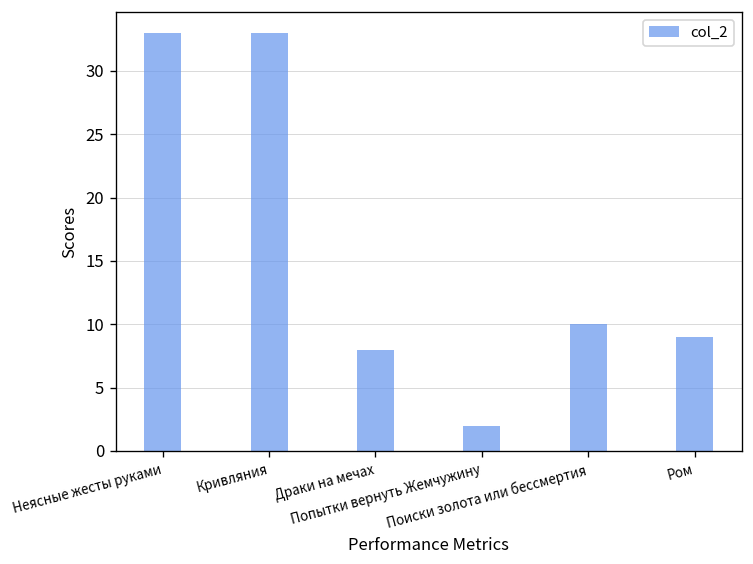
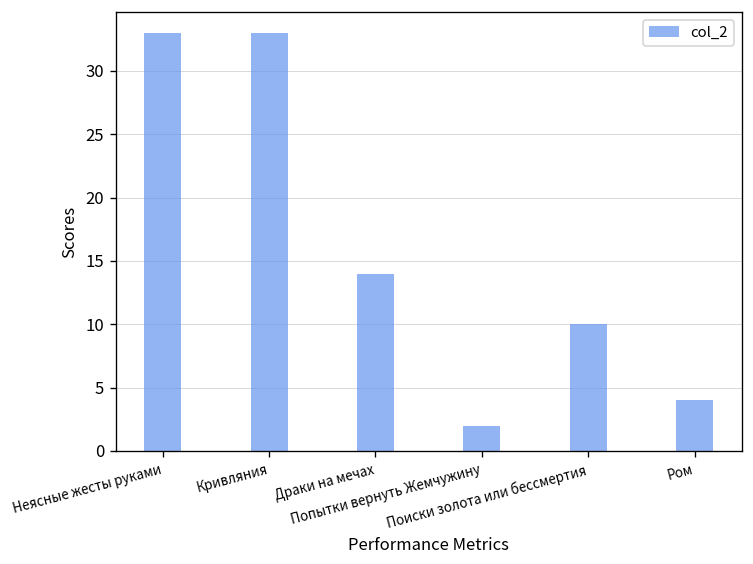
  {
    "Неясные жесты руками": 33,
    "Кривляния": 33,
-   "Драки на мечах": 8,
+   "Драки на мечах": 14,
    "Попытки вернуть Жемчужину": 2,
    "Поиски золота или бессмертия": 10,
-   "Ром": 9
+   "Ром": 4
  }
